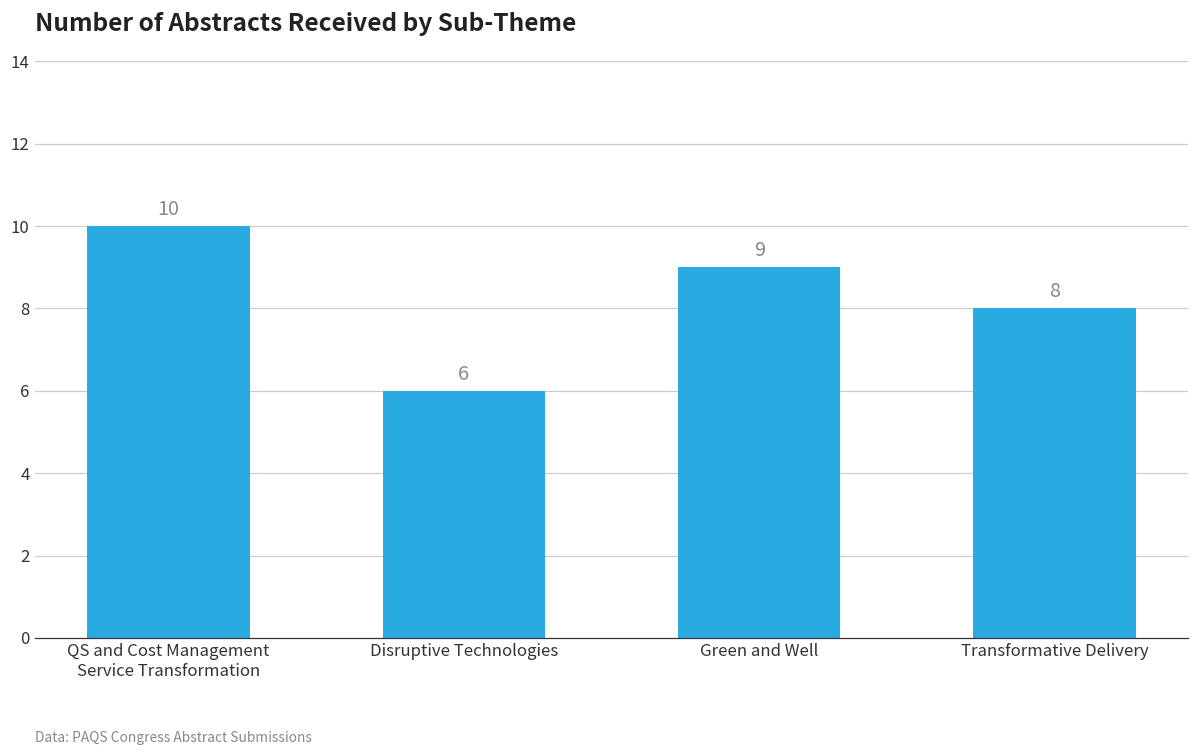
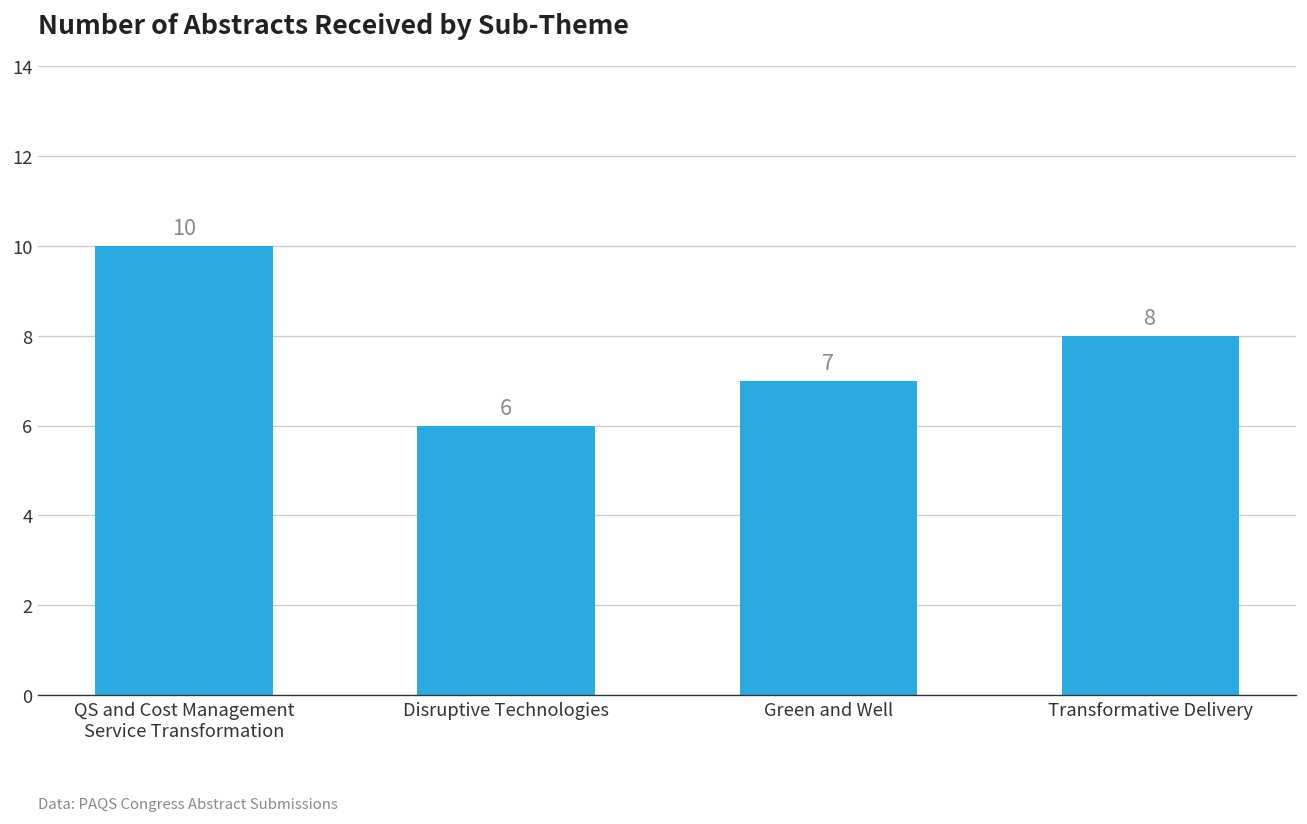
  {
    "QS and Cost Management Service Transformation": 10,
    "Disruptive Technologies": 6,
-   "Green and Well": 9,
+   "Green and Well": 7,
    "Transformative Delivery": 8
  }
